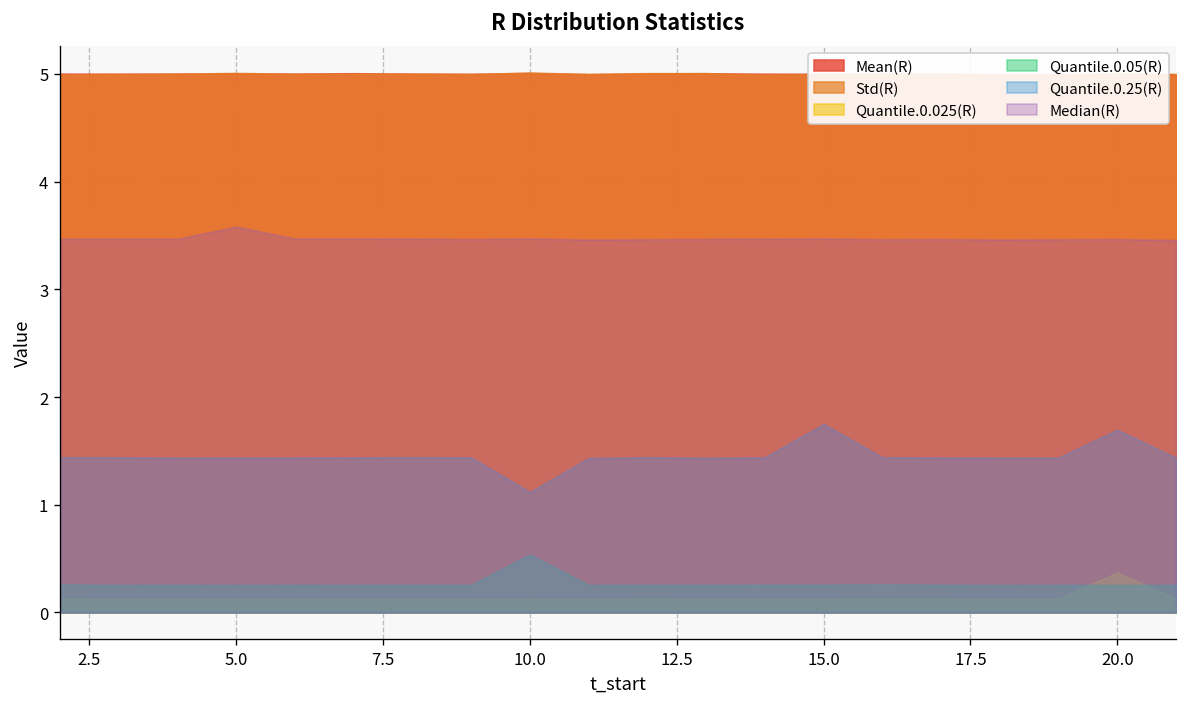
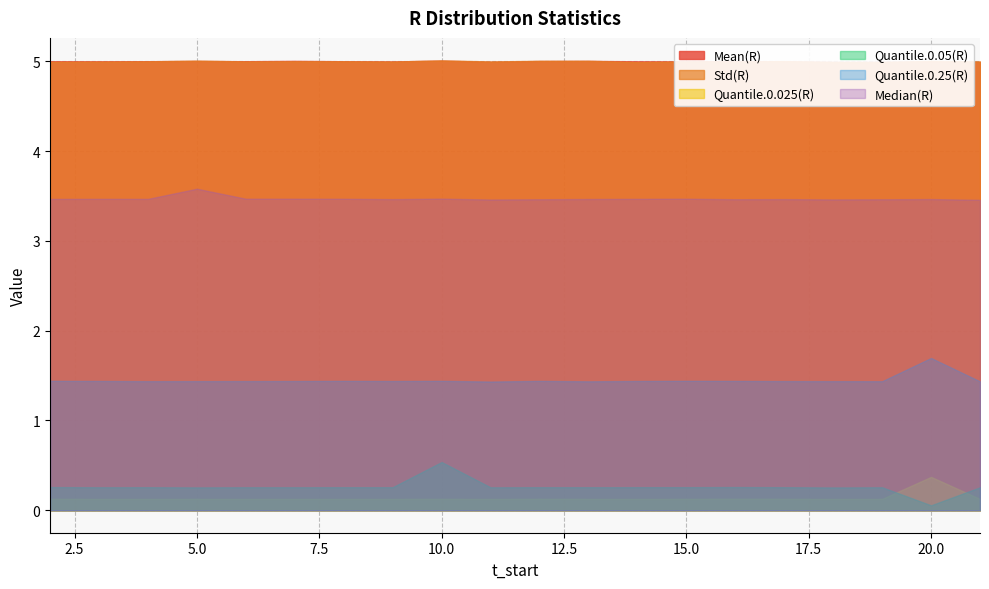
  {
    "Quantile.0.025(R)": {
      "5.0": 0.1,
      "10.0": 0.1,
      "15.0": 0.1,
      "20.0": 0.4
    },
    "Quantile.0.05(R)": {
      "5.0": 0.3,
      "10.0": 0.5,
      "15.0": 0.3,
-     "20.0": 0.3
+     "20.0": 0.1
    },
    "Quantile.0.25(R)": {
      "5.0": 1.4,
-     "10.0": 1.1,
-     "15.0": 1.7,
+     "10.0": 1.4,
+     "15.0": 1.4,
      "20.0": 1.7
    },
    "Median(R)": {
      "5.0": 3.6,
      "10.0": 3.5,
      "15.0": 3.5,
      "20.0": 3.5
    }
  }
